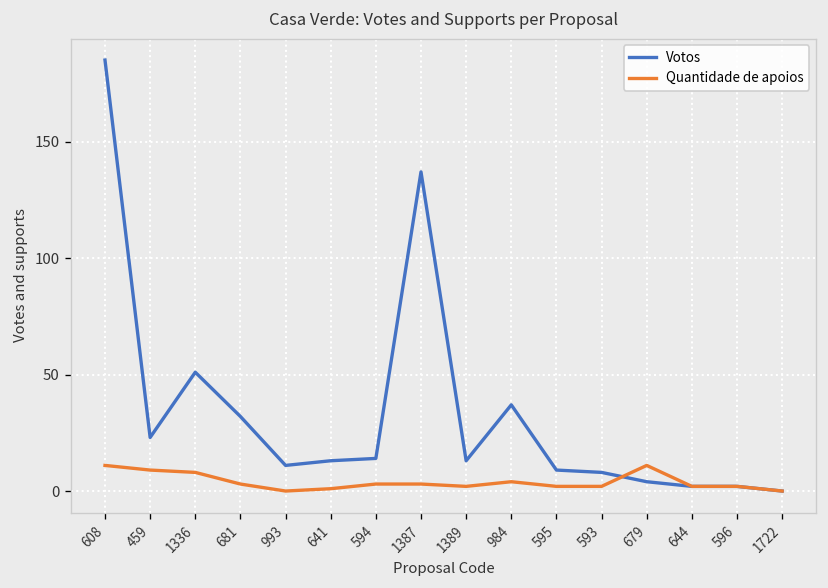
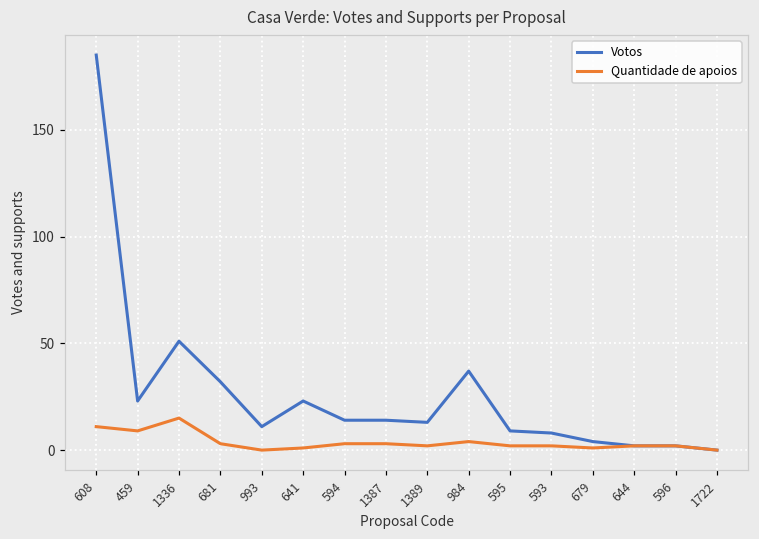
  {
    "Votos": {
      "608": 185,
      "459": 23,
      "1336": 51,
      "681": 32,
      "993": 11,
-     "641": 13,
+     "641": 23,
      "594": 14,
-     "1387": 137,
+     "1387": 14,
      "1389": 13,
      "984": 37,
      "595": 9,
      "593": 8,
      "679": 4
    },
    "Quantidade de apoios": {
      "608": 11,
      "459": 9,
-     "1336": 8,
+     "1336": 15,
      "681": 3,
      "993": 0,
      "641": 1,
      "594": 3,
      "1387": 3,
      "1389": 2,
      "984": 4,
      "595": 2,
      "593": 2,
-     "679": 11
+     "679": 1
    }
  }
